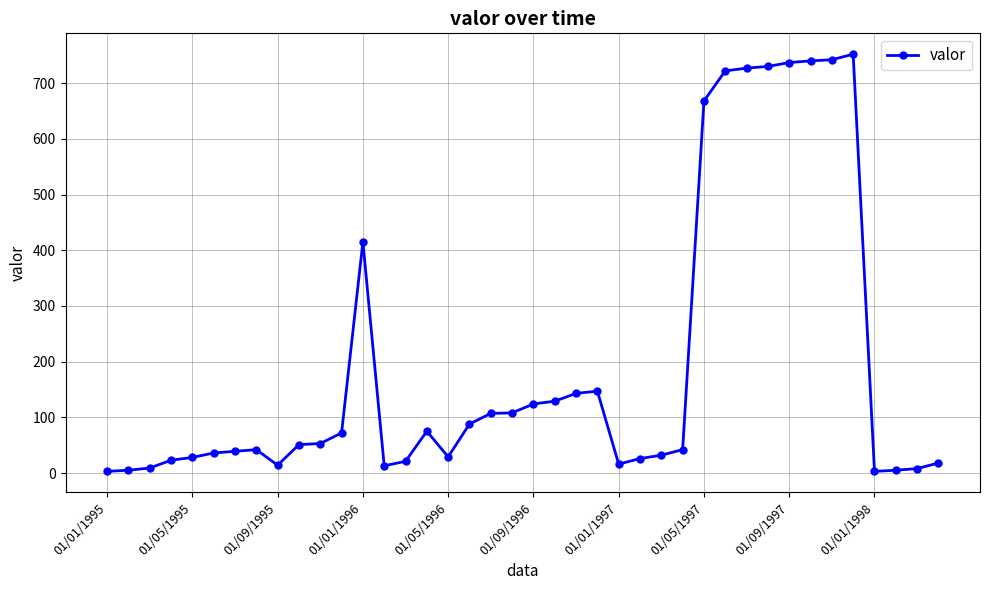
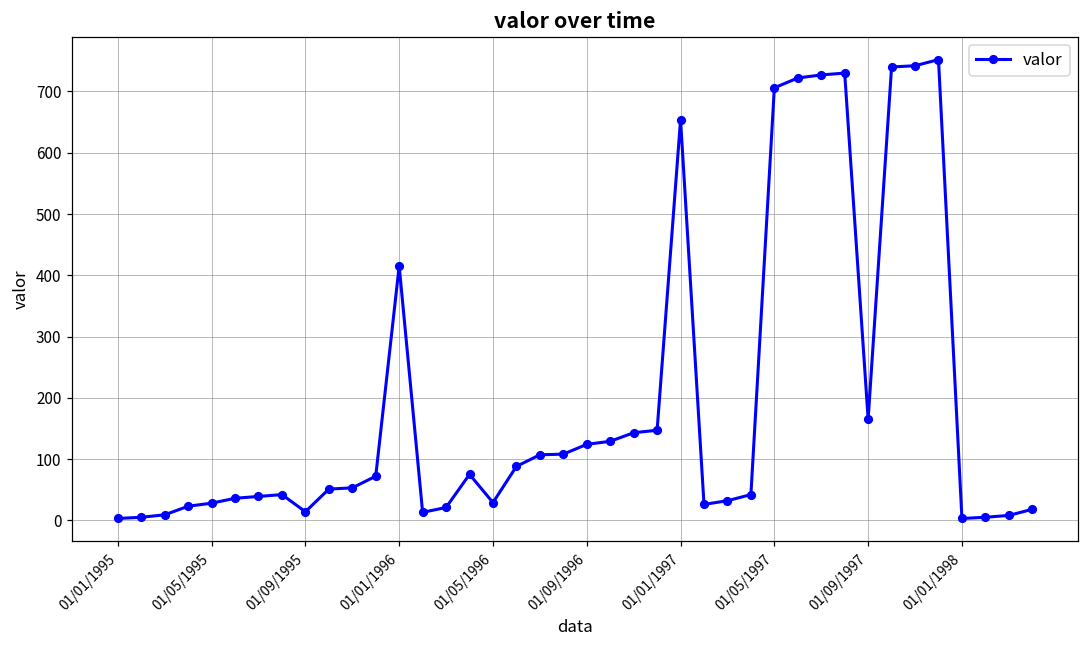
  {
    "01/01/1995": 0,
    "01/05/1995": 30,
    "01/09/1995": 10,
    "01/01/1996": 420,
    "01/05/1996": 30,
    "01/09/1996": 120,
-   "01/01/1997": 20,
-   "01/05/1997": 670,
-   "01/09/1997": 740,
+   "01/01/1997": 650,
+   "01/05/1997": 710,
+   "01/09/1997": 170,
    "01/01/1998": 0
  }
